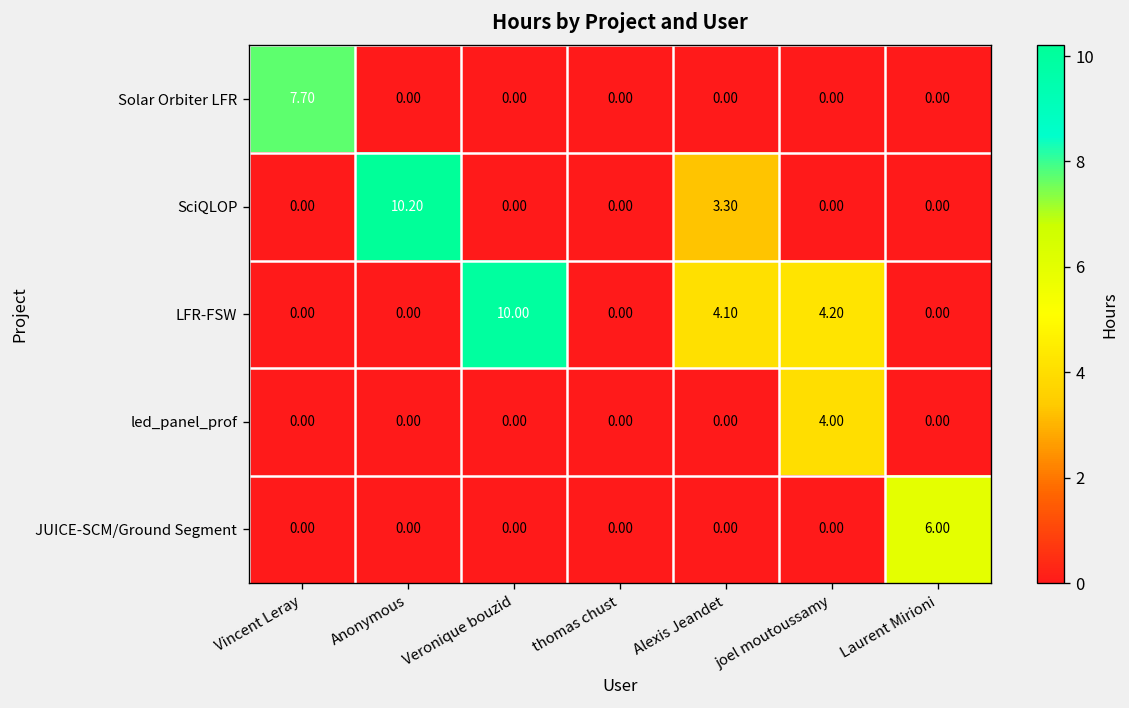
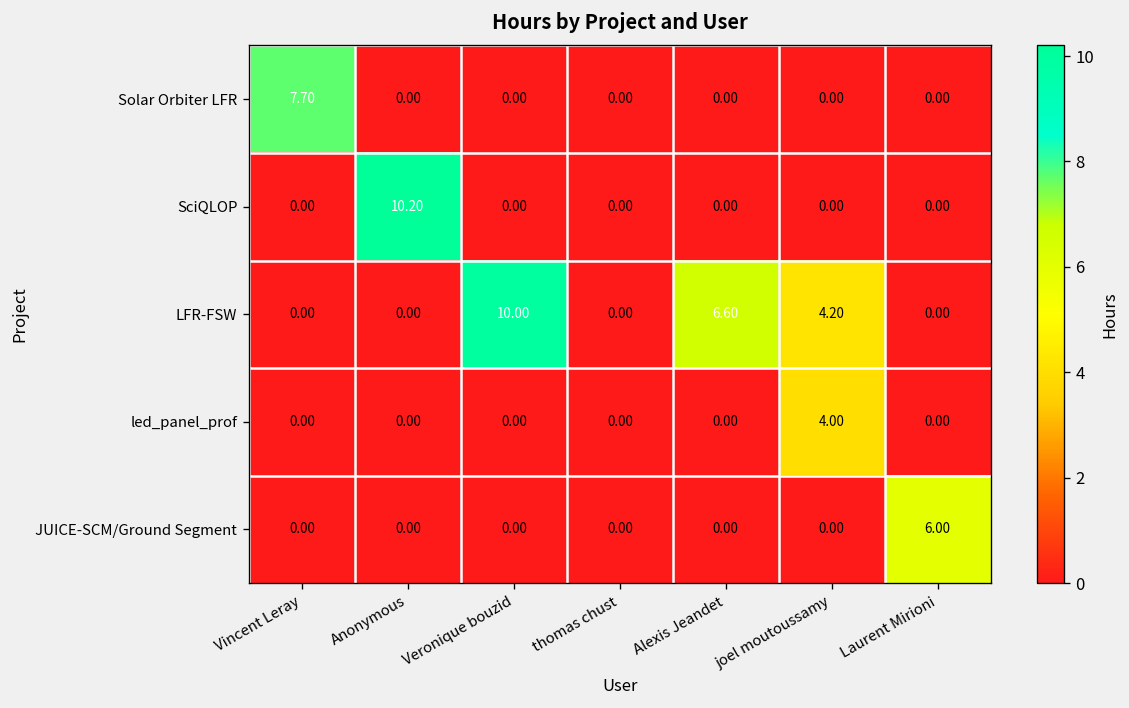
  {
    "Solar Orbiter LFR": {
      "Vincent Leray": 7.70,
      "Anonymous": 0.00,
      "Veronique bouzid": 0.00,
      "thomas chust": 0.00,
      "Alexis Jeandet": 0.00,
      "joel moutoussamy": 0.00,
      "Laurent Mirioni": 0.00
    },
    "SciQLOP": {
      "Vincent Leray": 0.00,
      "Anonymous": 10.20,
      "Veronique bouzid": 0.00,
      "thomas chust": 0.00,
-     "Alexis Jeandet": 3.30,
+     "Alexis Jeandet": 0.00,
      "joel moutoussamy": 0.00,
      "Laurent Mirioni": 0.00
    },
    "LFR-FSW": {
      "Vincent Leray": 0.00,
      "Anonymous": 0.00,
      "Veronique bouzid": 10.00,
      "thomas chust": 0.00,
-     "Alexis Jeandet": 4.10,
+     "Alexis Jeandet": 6.60,
      "joel moutoussamy": 4.20,
      "Laurent Mirioni": 0.00
    },
    "led_panel_prof": {
      "Vincent Leray": 0.00,
      "Anonymous": 0.00,
      "Veronique bouzid": 0.00,
      "thomas chust": 0.00,
      "Alexis Jeandet": 0.00,
      "joel moutoussamy": 4.00,
      "Laurent Mirioni": 0.00
    },
    "JUICE-SCM/Ground Segment": {
      "Vincent Leray": 0.00,
      "Anonymous": 0.00,
      "Veronique bouzid": 0.00,
      "thomas chust": 0.00,
      "Alexis Jeandet": 0.00,
      "joel moutoussamy": 0.00,
      "Laurent Mirioni": 6.00
    }
  }
